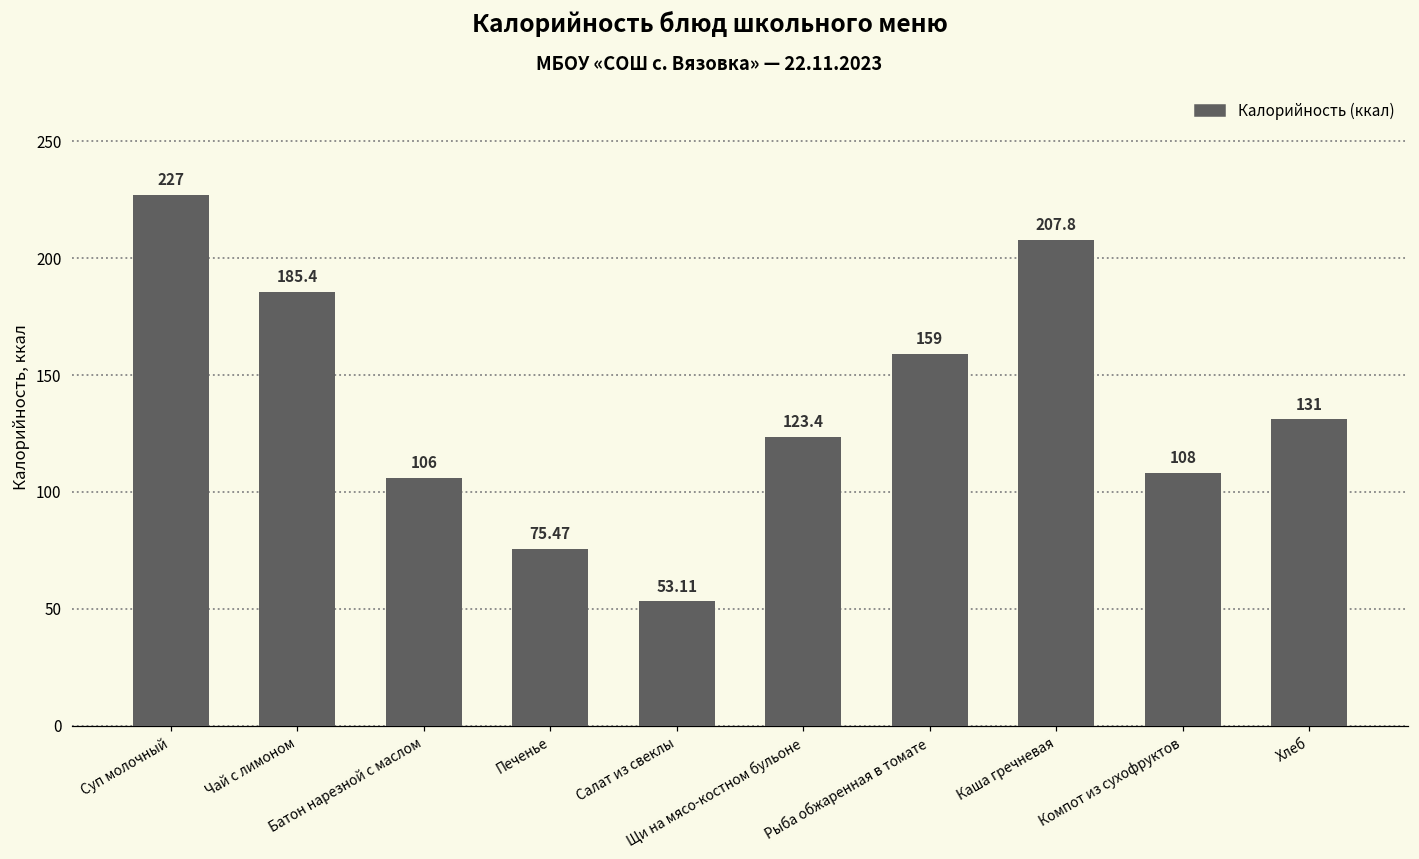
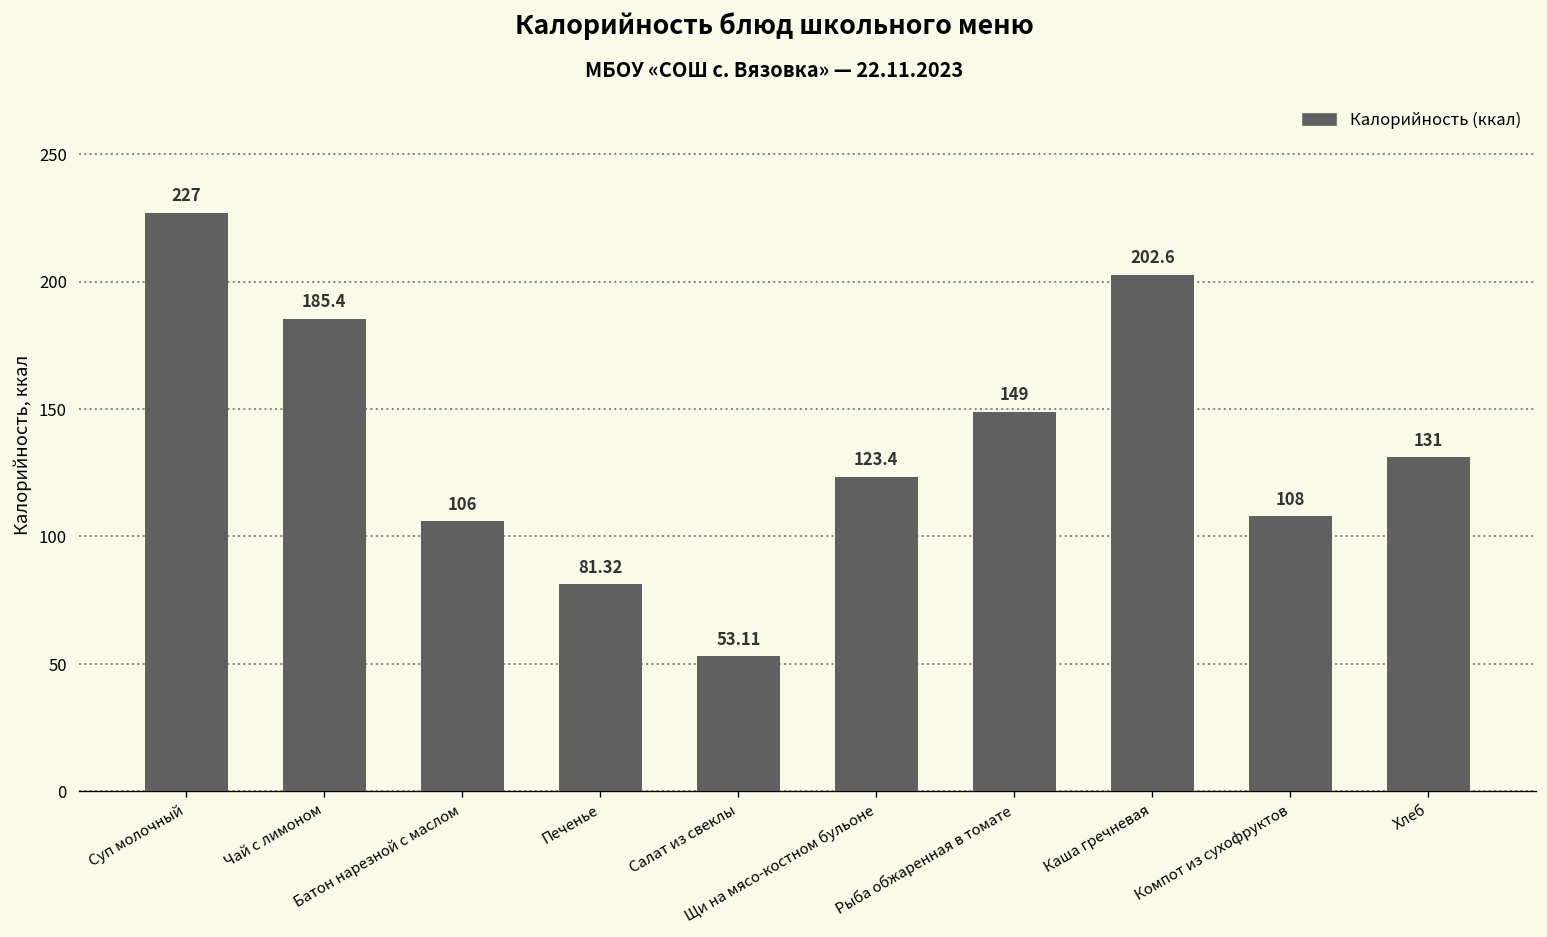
  {
    "Суп молочный": 227,
    "Чай с лимоном": 185.4,
    "Батон нарезной с маслом": 106,
-   "Печенье": 75.47,
+   "Печенье": 81.32,
    "Салат из свеклы": 53.11,
    "Щи на мясо-костном бульоне": 123.4,
-   "Рыба обжаренная в томате": 159,
-   "Каша гречневая": 207.8,
+   "Рыба обжаренная в томате": 149,
+   "Каша гречневая": 202.6,
    "Компот из сухофруктов": 108,
    "Хлеб": 131
  }
